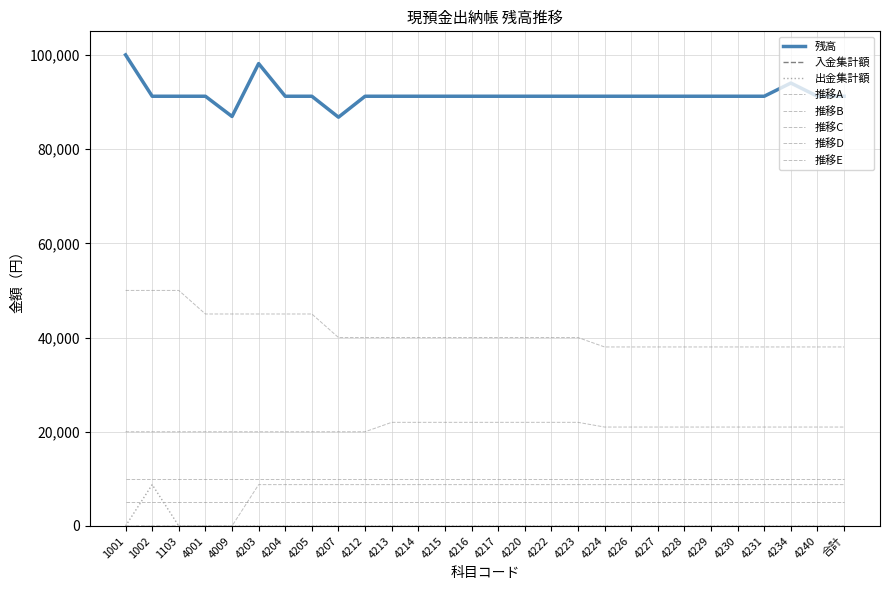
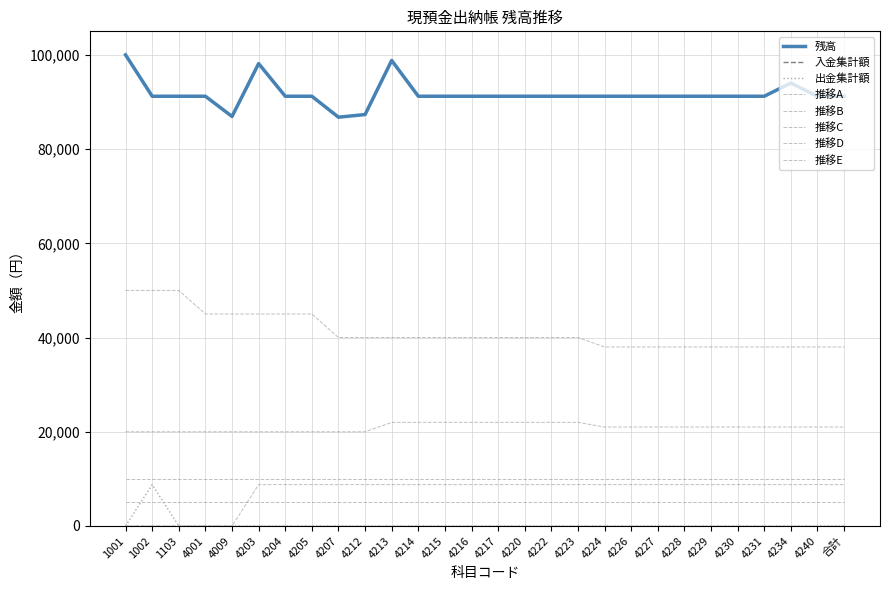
  {
    "残高": {
      "1001": "100,000",
      "1002": "91,000",
      "1103": "91,000",
      "4001": "91,000",
      "4009": "87,000",
      "4203": "98,000",
      "4204": "91,000",
      "4205": "91,000",
      "4207": "87,000",
-     "4212": "91,000",
-     "4213": "91,000",
+     "4212": "87,000",
+     "4213": "99,000",
      "4214": "91,000",
      "4215": "91,000",
      "4216": "91,000",
      "4217": "91,000",
      "4220": "91,000",
      "4222": "91,000",
      "4223": "91,000",
      "4224": "91,000",
      "4226": "91,000",
      "4227": "91,000",
      "4228": "91,000",
      "4229": "91,000",
      "4230": "91,000",
      "4231": "91,000"
    }
  }
